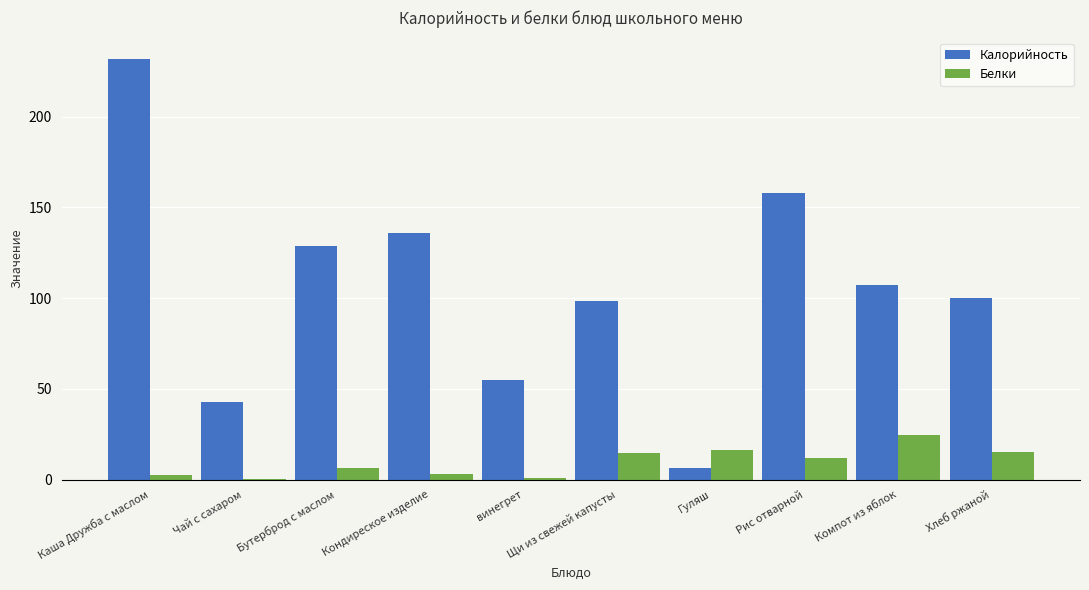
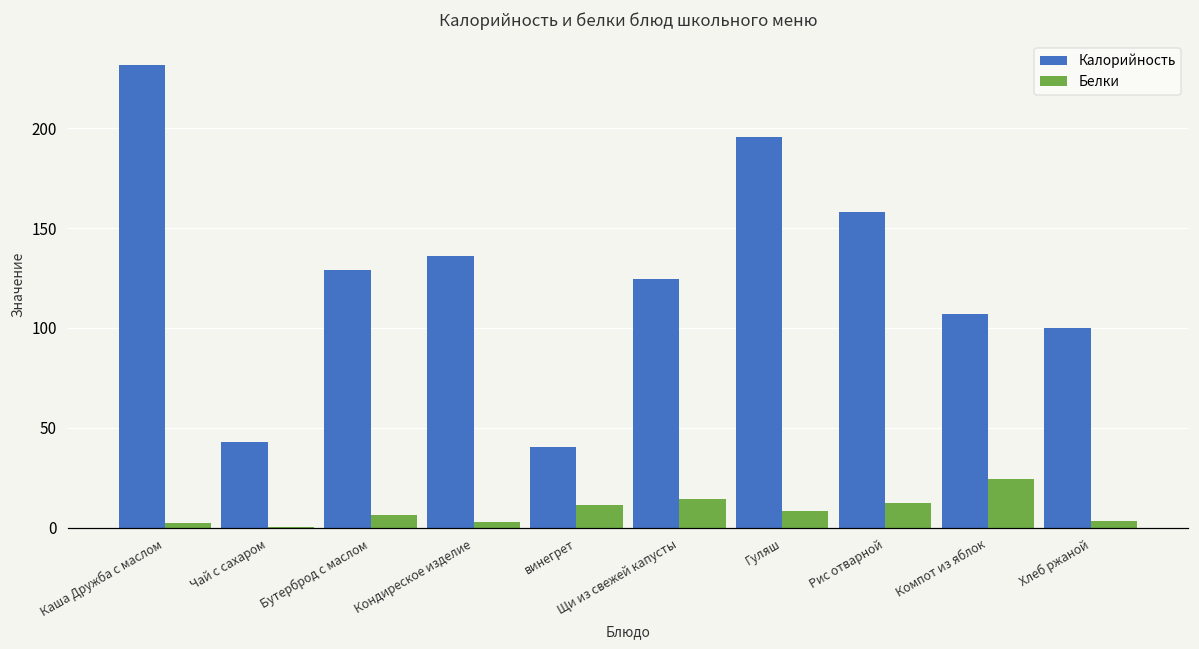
  {
    "Калорийность": {
      "Каша Дружба с маслом": 232,
      "Чай с сахаром": 43,
      "Бутерброд с маслом": 129,
      "Кондиреское изделие": 136,
-     "винегрет": 55,
-     "Щи из свежей капусты": 98,
-     "Гуляш": 6,
+     "винегрет": 41,
+     "Щи из свежей капусты": 125,
+     "Гуляш": 196,
      "Рис отварной": 158,
      "Компот из яблок": 107,
      "Хлеб ржаной": 100
    },
    "Белки": {
      "Каша Дружба с маслом": 3,
      "Бутерброд с маслом": 6,
      "Кондиреское изделие": 3,
-     "винегрет": 1,
+     "винегрет": 11,
      "Щи из свежей капусты": 14,
-     "Гуляш": 16,
+     "Гуляш": 8,
      "Рис отварной": 12,
      "Компот из яблок": 24,
-     "Хлеб ржаной": 15
+     "Хлеб ржаной": 3
    }
  }
